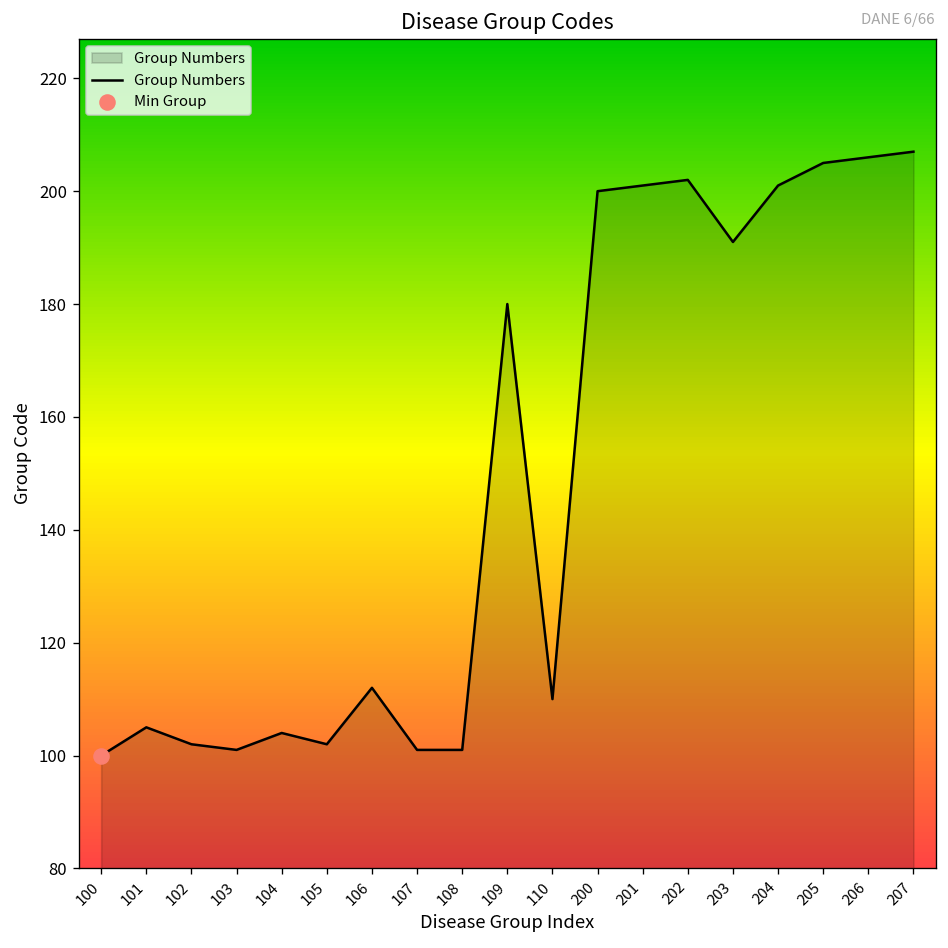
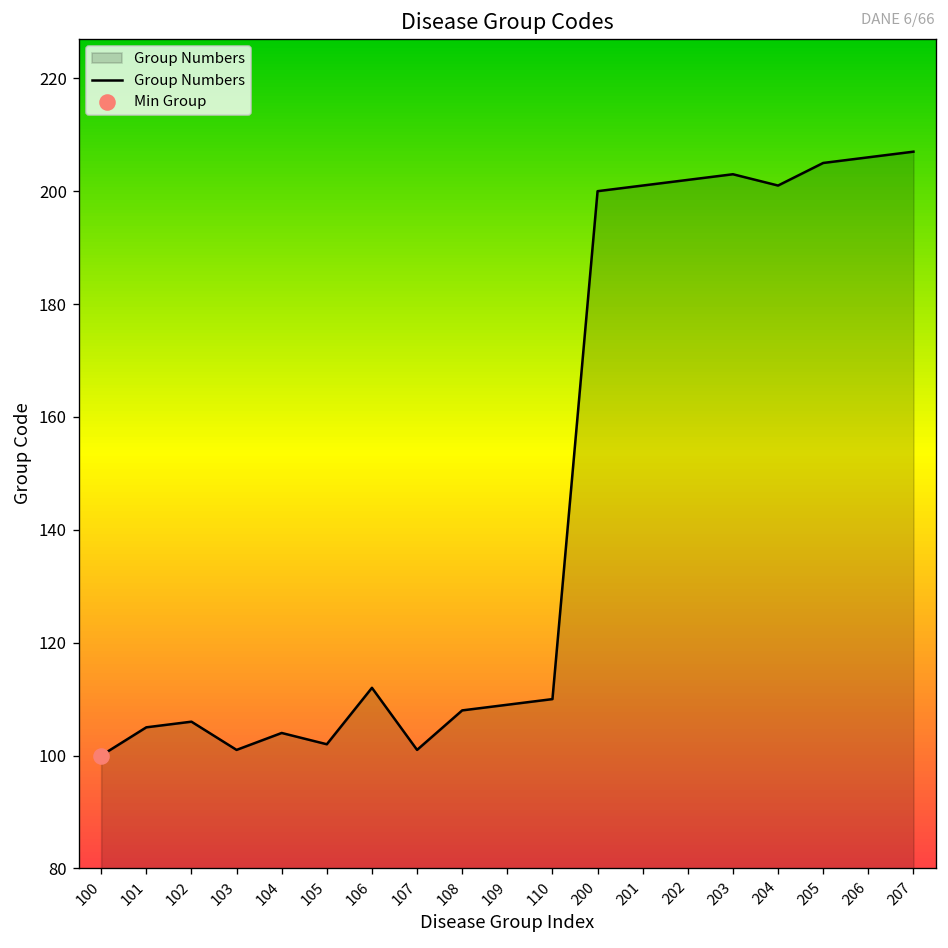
  {
    "Group Numbers": {
      "101": 105,
-     "102": 102,
+     "102": 106,
      "103": 101,
      "104": 104,
      "105": 102,
      "106": 112,
      "107": 101,
-     "108": 101,
-     "109": 180,
+     "108": 108,
+     "109": 109,
      "110": 110,
      "200": 200,
      "201": 201,
      "202": 202,
-     "203": 191,
+     "203": 203,
      "204": 201,
      "205": 205,
      "206": 206,
      "207": 207
    }
  }
